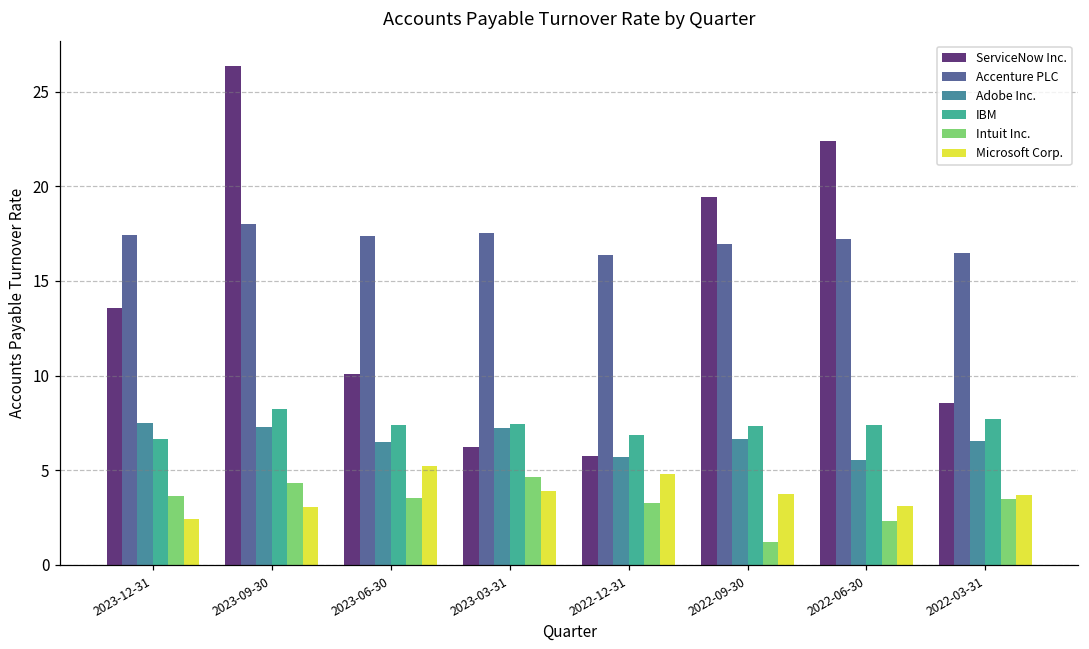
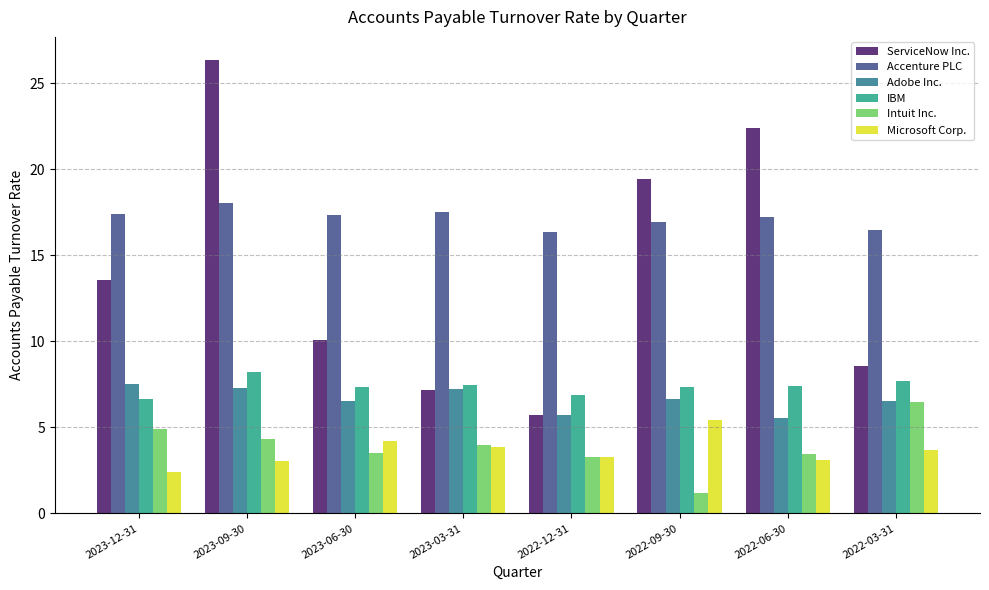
  {
    "ServiceNow Inc.": {
      "2023-12-31": 13.6,
      "2023-09-30": 26.4,
      "2023-06-30": 10.1,
-     "2023-03-31": 6.2,
+     "2023-03-31": 7.2,
      "2022-12-31": 5.7,
      "2022-09-30": 19.4,
      "2022-06-30": 22.4,
      "2022-03-31": 8.6
    },
    "Intuit Inc.": {
-     "2023-12-31": 3.6,
+     "2023-12-31": 4.9,
      "2023-09-30": 4.3,
      "2023-06-30": 3.5,
-     "2023-03-31": 4.7,
+     "2023-03-31": 4.0,
      "2022-12-31": 3.3,
      "2022-09-30": 1.2,
-     "2022-06-30": 2.3,
-     "2022-03-31": 3.5
+     "2022-06-30": 3.5,
+     "2022-03-31": 6.5
    },
    "Microsoft Corp.": {
      "2023-12-31": 2.4,
      "2023-09-30": 3.1,
-     "2023-06-30": 5.2,
+     "2023-06-30": 4.2,
      "2023-03-31": 3.9,
-     "2022-12-31": 4.8,
-     "2022-09-30": 3.7,
+     "2022-12-31": 3.3,
+     "2022-09-30": 5.4,
      "2022-06-30": 3.1,
      "2022-03-31": 3.7
    }
  }
